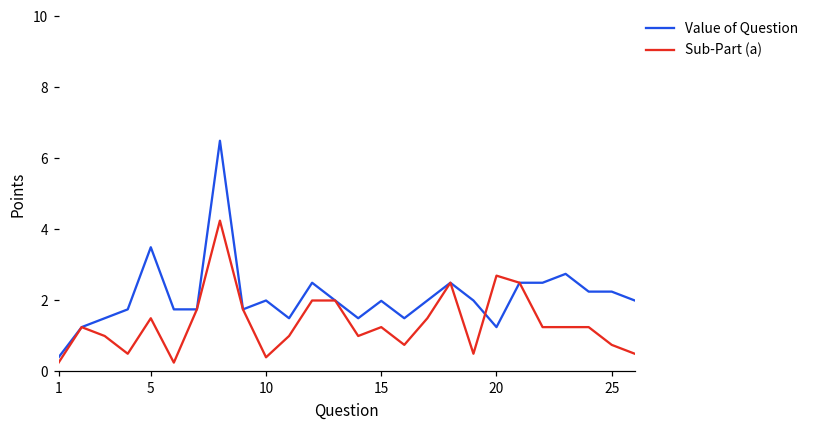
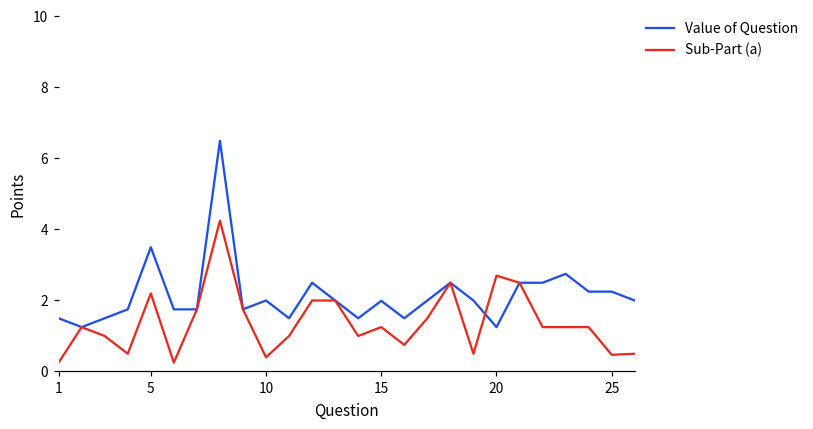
  {
    "Value of Question": {
-     "1": 0.4,
+     "1": 1.5,
      "5": 3.5,
      "10": 2.0,
      "15": 2.0,
      "20": 1.3,
      "25": 2.3
    },
    "Sub-Part (a)": {
      "1": 0.3,
-     "5": 1.5,
+     "5": 2.2,
      "10": 0.4,
      "15": 1.3,
      "20": 2.7,
-     "25": 0.8
+     "25": 0.5
    }
  }
